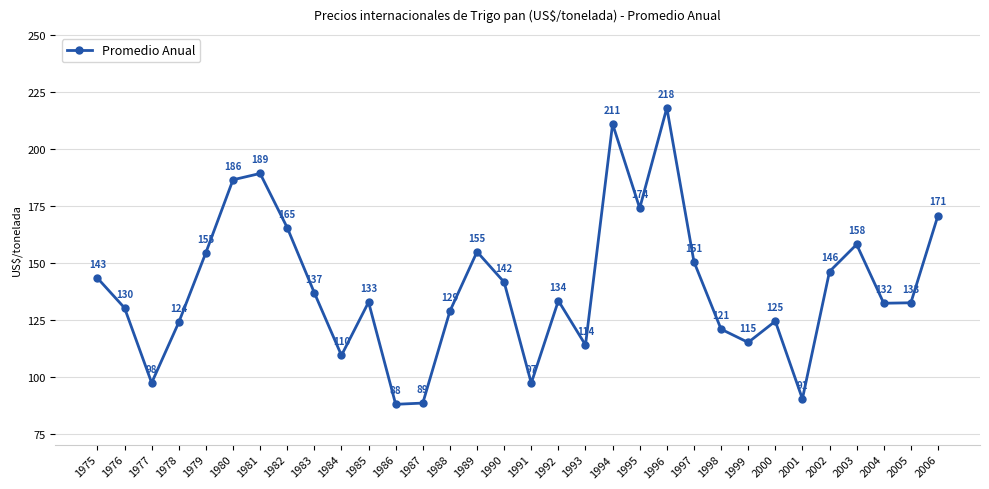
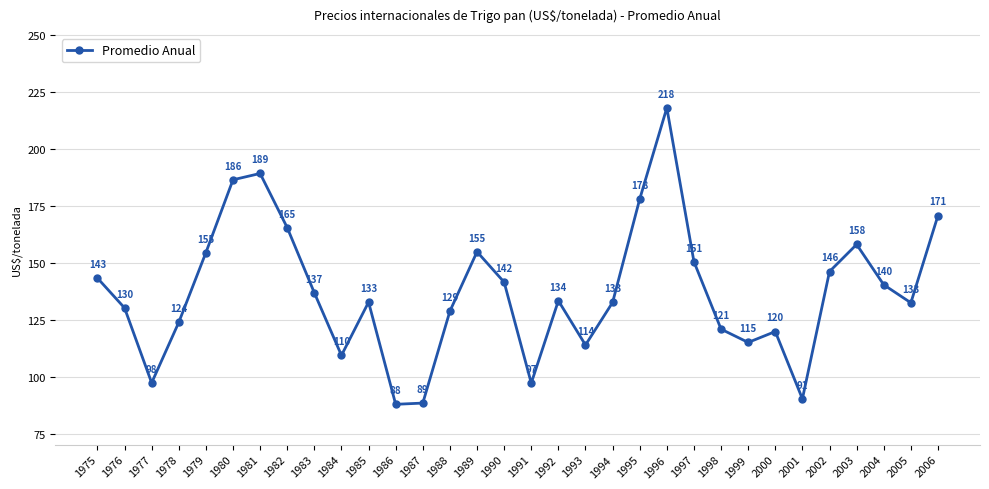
  {
    "1975": 143,
    "1976": 130,
    "1977": 98,
    "1978": 124,
    "1979": 155,
    "1980": 186,
    "1981": 189,
    "1982": 165,
    "1983": 137,
    "1984": 110,
    "1985": 133,
    "1986": 88,
    "1987": 89,
    "1988": 129,
    "1989": 155,
    "1990": 142,
    "1991": 97,
    "1992": 134,
    "1993": 114,
-   "1994": 211,
-   "1995": 174,
+   "1994": 133,
+   "1995": 178,
    "1996": 218,
    "1997": 151,
    "1998": 121,
    "1999": 115,
-   "2000": 125,
+   "2000": 120,
    "2001": 91,
    "2002": 146,
    "2003": 158,
-   "2004": 132,
+   "2004": 140,
    "2005": 133,
    "2006": 171
  }
